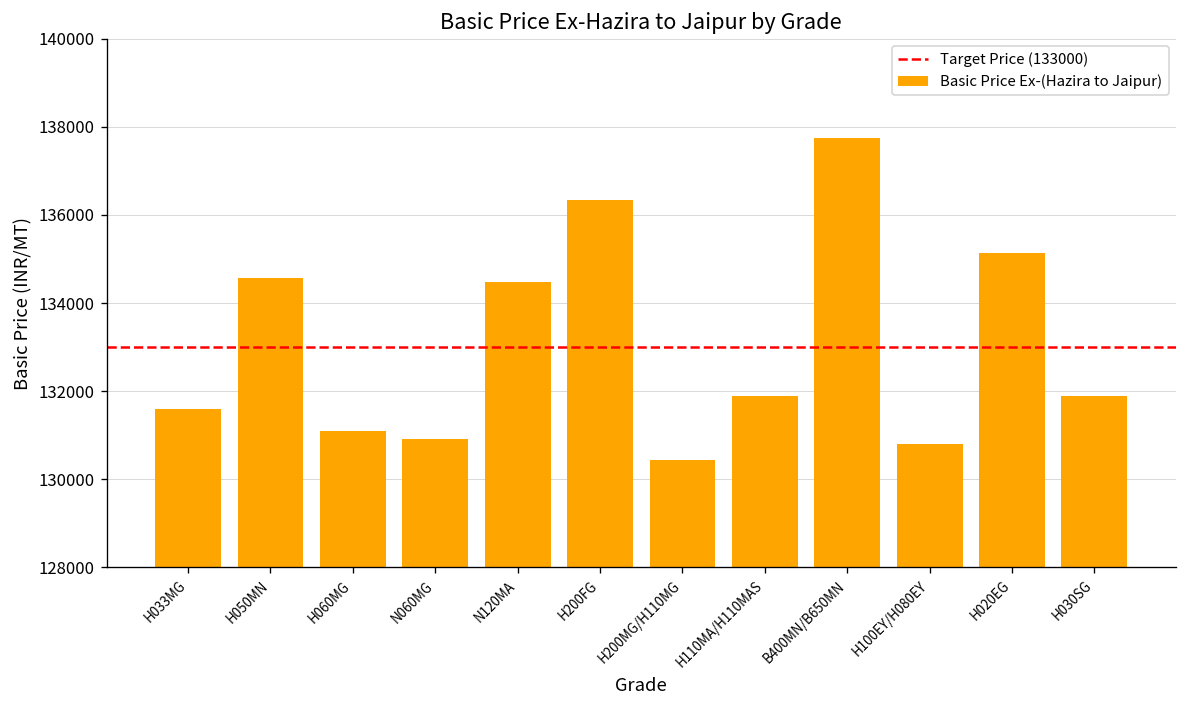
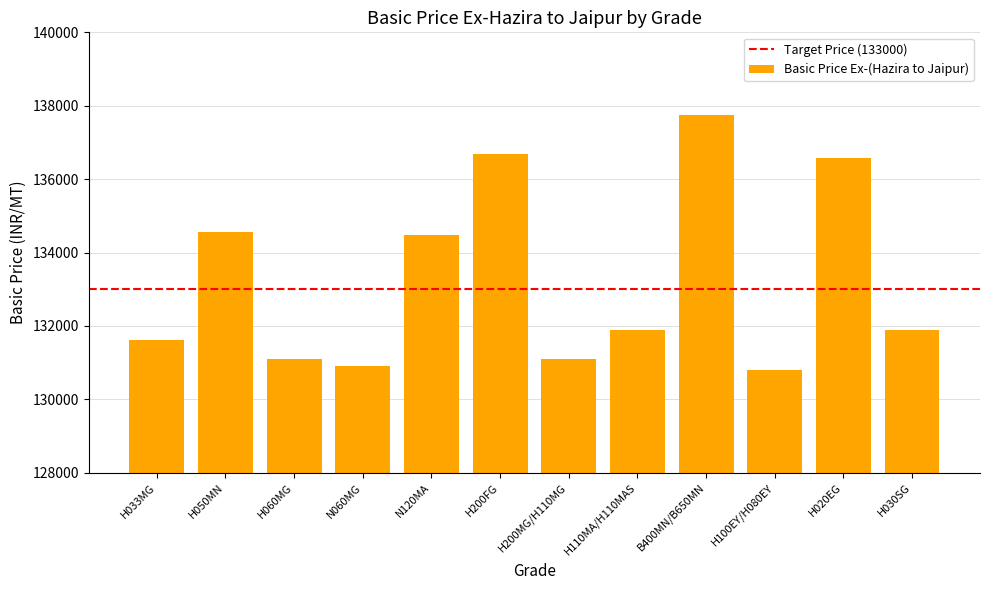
  {
    "H033MG": 131600,
    "H050MN": 134600,
    "H060MG": 131100,
    "N060MG": 130900,
    "N120MA": 134500,
-   "H200FG": 136300,
-   "H200MG/H110MG": 130400,
+   "H200FG": 136700,
+   "H200MG/H110MG": 131100,
    "H110MA/H110MAS": 131900,
    "B400MN/B650MN": 137800,
    "H100EY/H080EY": 130800,
-   "H020EG": 135100,
+   "H020EG": 136600,
    "H030SG": 131900
  }
